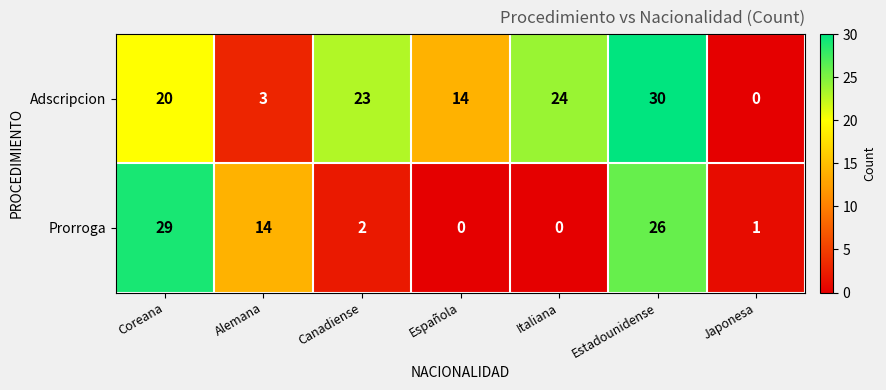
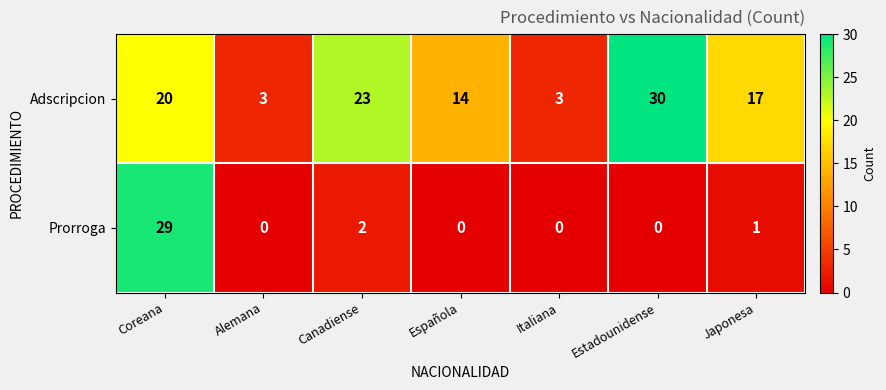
  {
    "Adscripcion": {
      "Coreana": 20,
      "Alemana": 3,
      "Canadiense": 23,
      "Española": 14,
-     "Italiana": 24,
+     "Italiana": 3,
      "Estadounidense": 30,
-     "Japonesa": 0
+     "Japonesa": 17
    },
    "Prorroga": {
      "Coreana": 29,
-     "Alemana": 14,
+     "Alemana": 0,
      "Canadiense": 2,
      "Española": 0,
      "Italiana": 0,
-     "Estadounidense": 26,
+     "Estadounidense": 0,
      "Japonesa": 1
    }
  }
